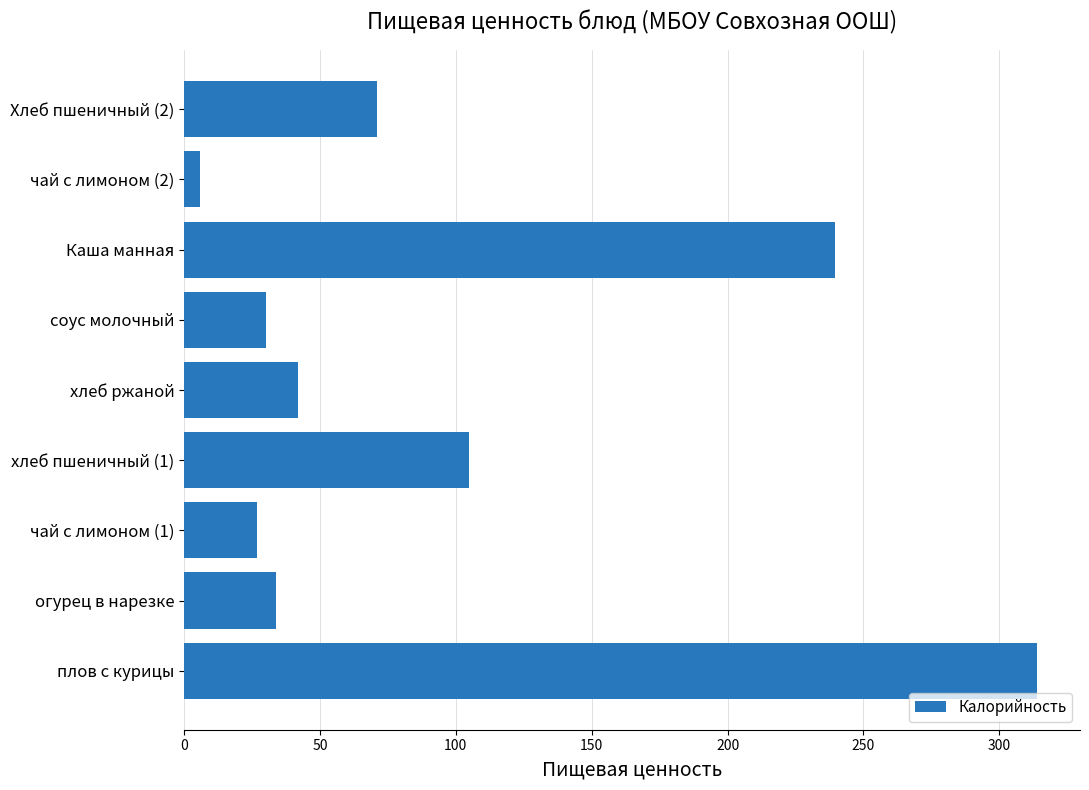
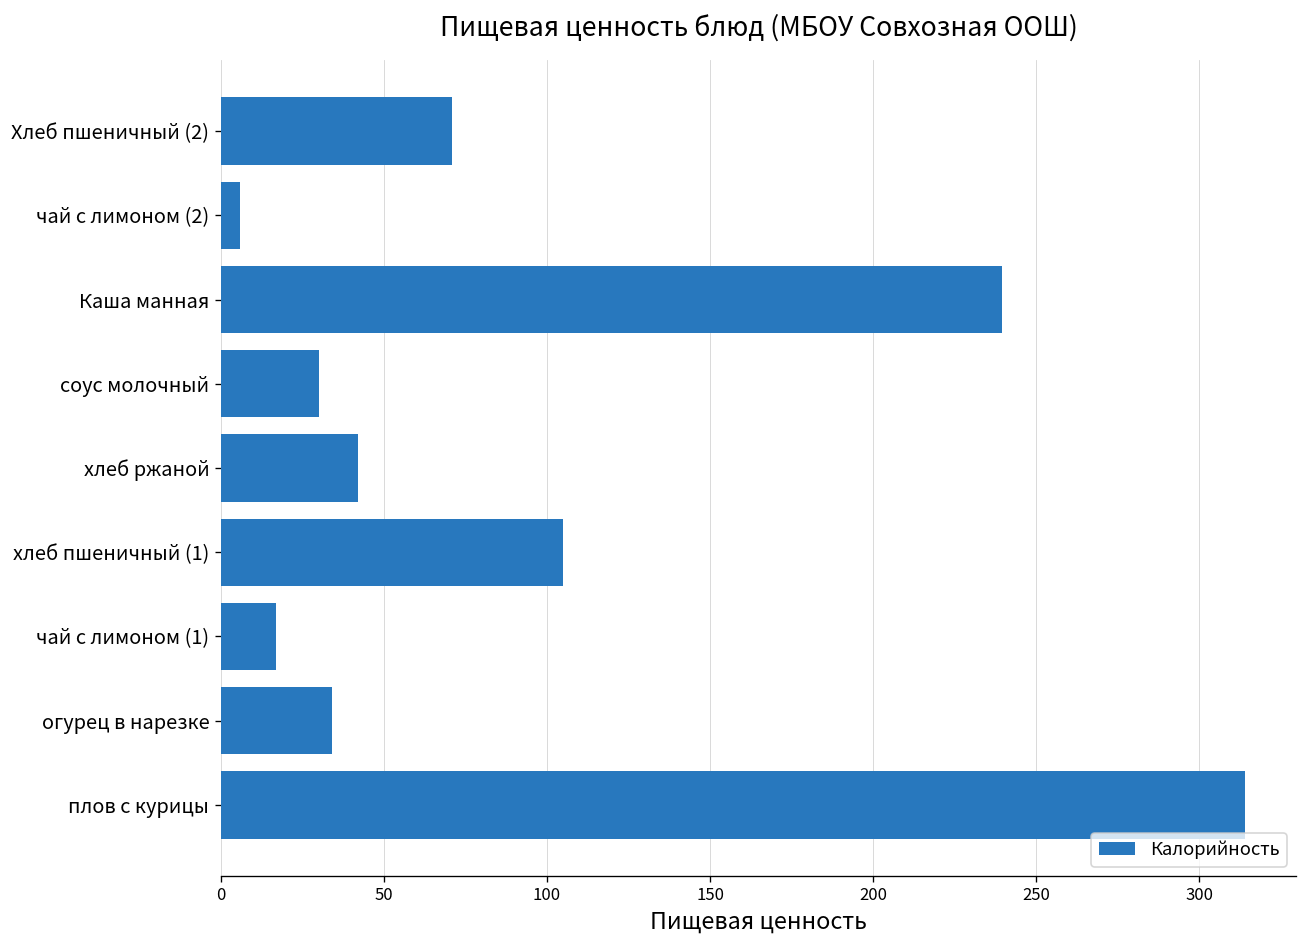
  {
    "Хлеб пшеничный (2)": 71,
    "чай с лимоном (2)": 6,
    "Каша манная": 240,
    "соус молочный": 30,
    "хлеб ржаной": 42,
    "хлеб пшеничный (1)": 105,
-   "чай с лимоном (1)": 27,
+   "чай с лимоном (1)": 17,
    "огурец в нарезке": 34,
    "плов с курицы": 314
  }
